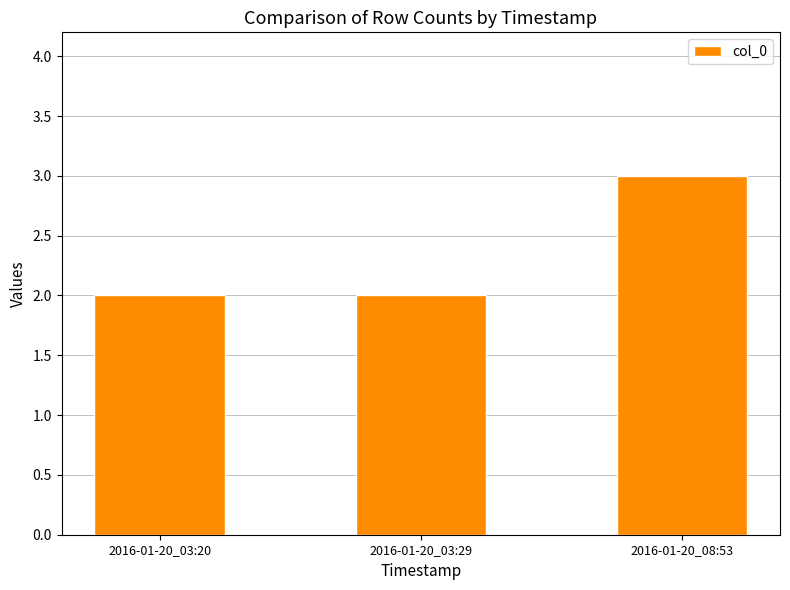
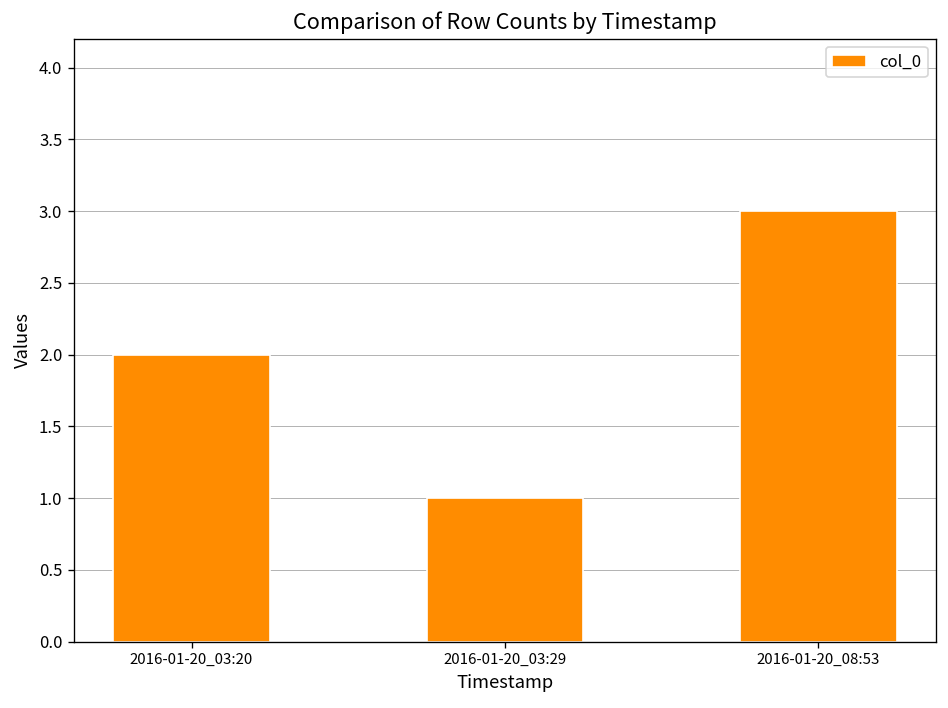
  {
    "2016-01-20_03:20": 2,
-   "2016-01-20_03:29": 2,
+   "2016-01-20_03:29": 1,
    "2016-01-20_08:53": 3
  }
